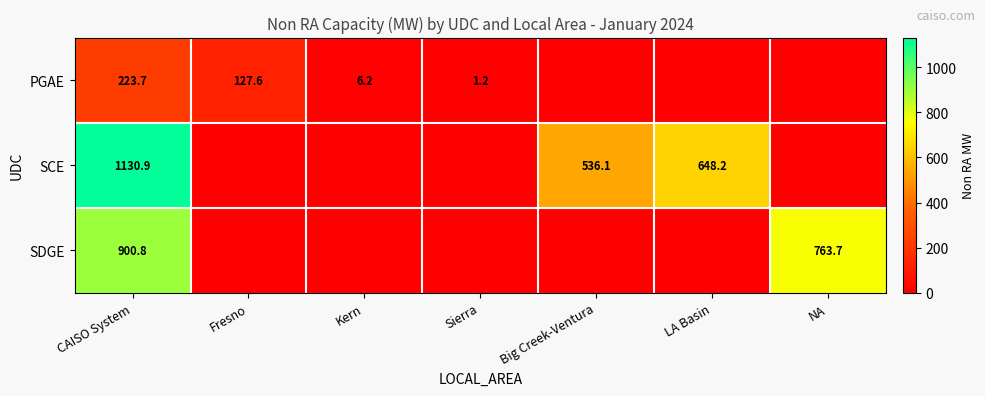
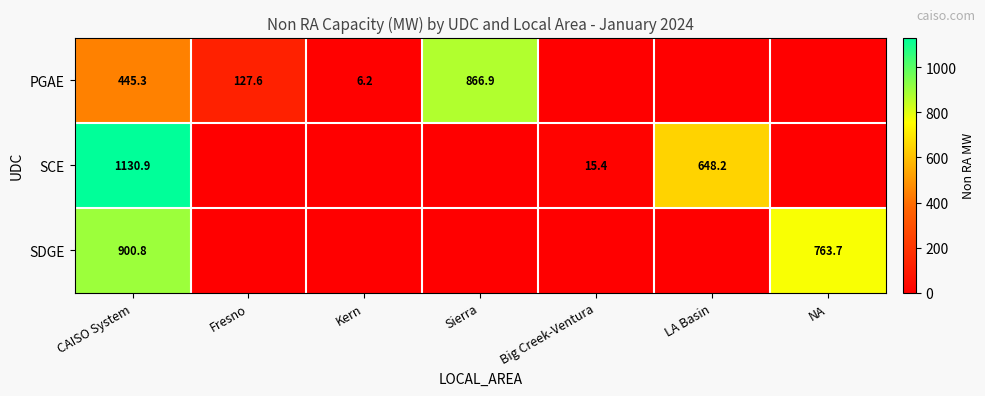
  {
    "PGAE": {
-     "CAISO System": 223.7,
+     "CAISO System": 445.3,
      "Fresno": 127.6,
      "Kern": 6.2,
-     "Sierra": 1.2
+     "Sierra": 866.9
    },
    "SCE": {
      "CAISO System": 1130.9,
-     "Big Creek-Ventura": 536.1,
+     "Big Creek-Ventura": 15.4,
      "LA Basin": 648.2
    },
    "SDGE": {
      "CAISO System": 900.8,
      "NA": 763.7
    }
  }
